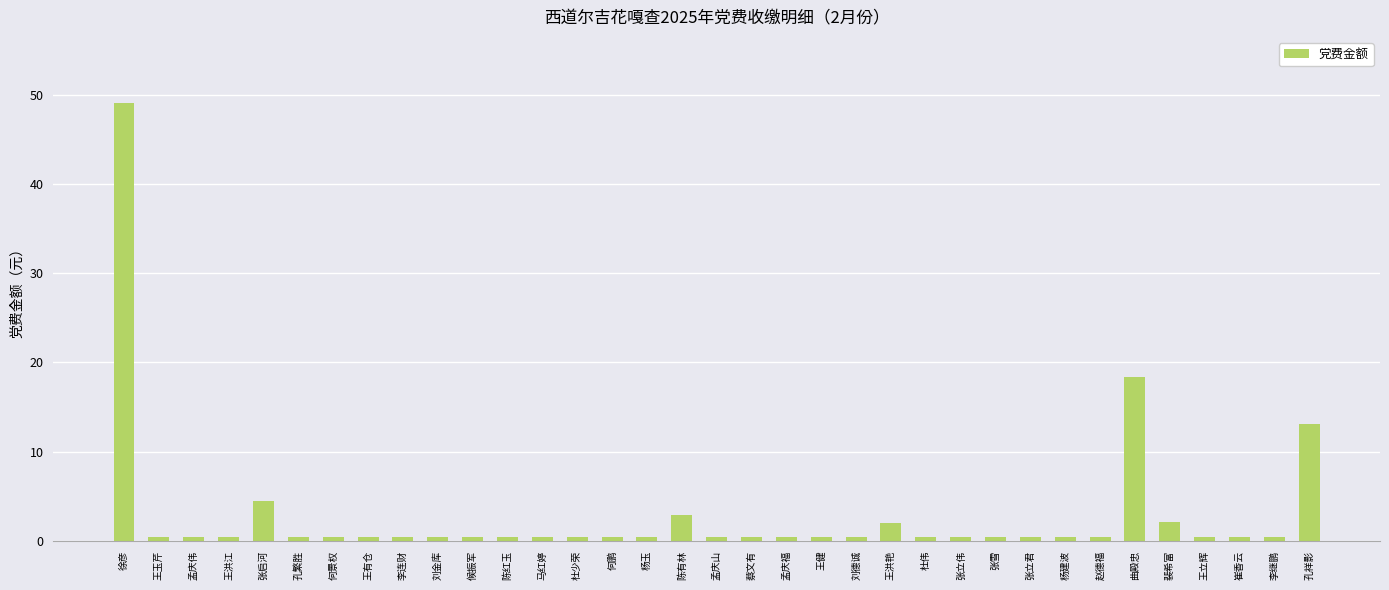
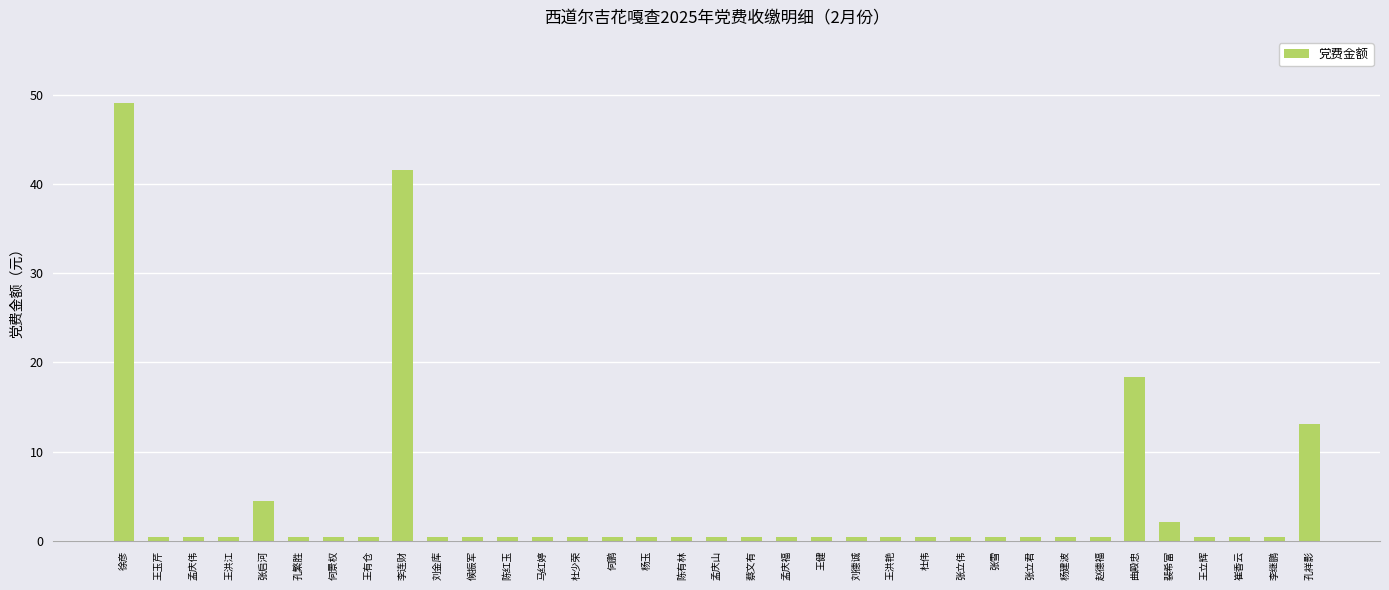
  {
    "徐彦": 49,
    "王玉芹": 0,
    "孟庆伟": 0,
    "王洪江": 0,
    "张启河": 5,
    "孔繁胜": 0,
    "何景权": 0,
    "王有仓": 0,
-   "李连财": 0,
+   "李连财": 42,
    "刘金库": 0,
    "候振军": 0,
    "陈红玉": 0,
    "马红婷": 0,
    "杜少荣": 0,
    "何鹏": 0,
    "杨玉": 0,
-   "陈有林": 3,
+   "陈有林": 0,
    "孟庆山": 0,
    "蔡文有": 0,
    "孟庆福": 0,
    "王健": 0,
    "刘德诚": 0,
-   "王洪艳": 2,
+   "王洪艳": 0,
    "杜伟": 0,
    "张立伟": 0,
    "张雪": 0,
    "张立君": 0,
    "杨建波": 0,
    "赵德福": 0,
    "曲殿忠": 18,
    "裴希富": 2,
    "王立辉": 0,
    "崔香云": 0,
    "李继鹏": 0,
    "孔祥影": 13
  }
